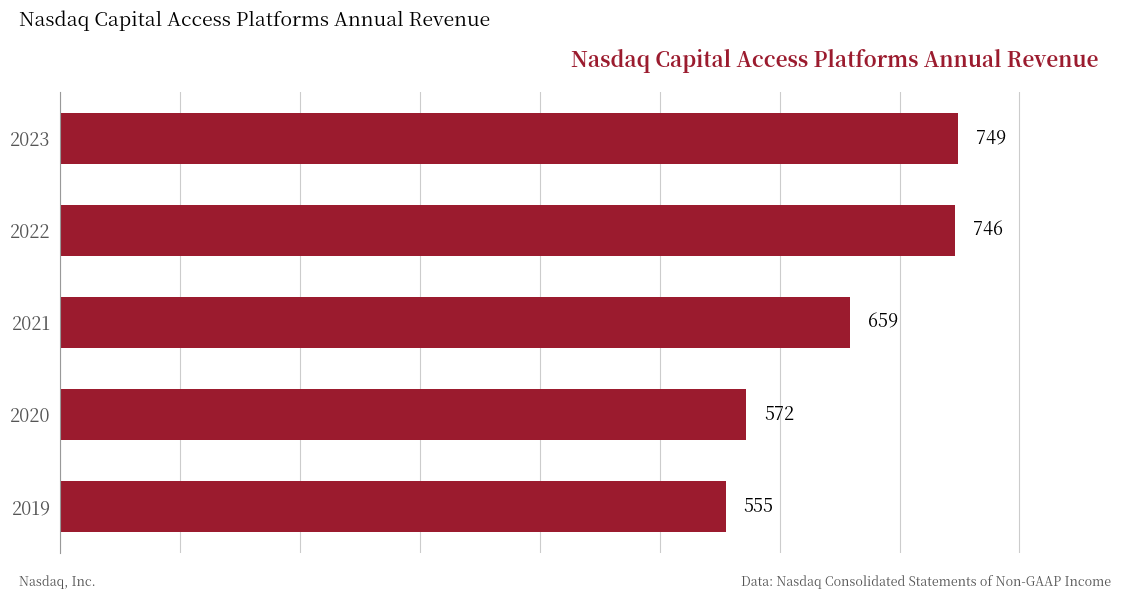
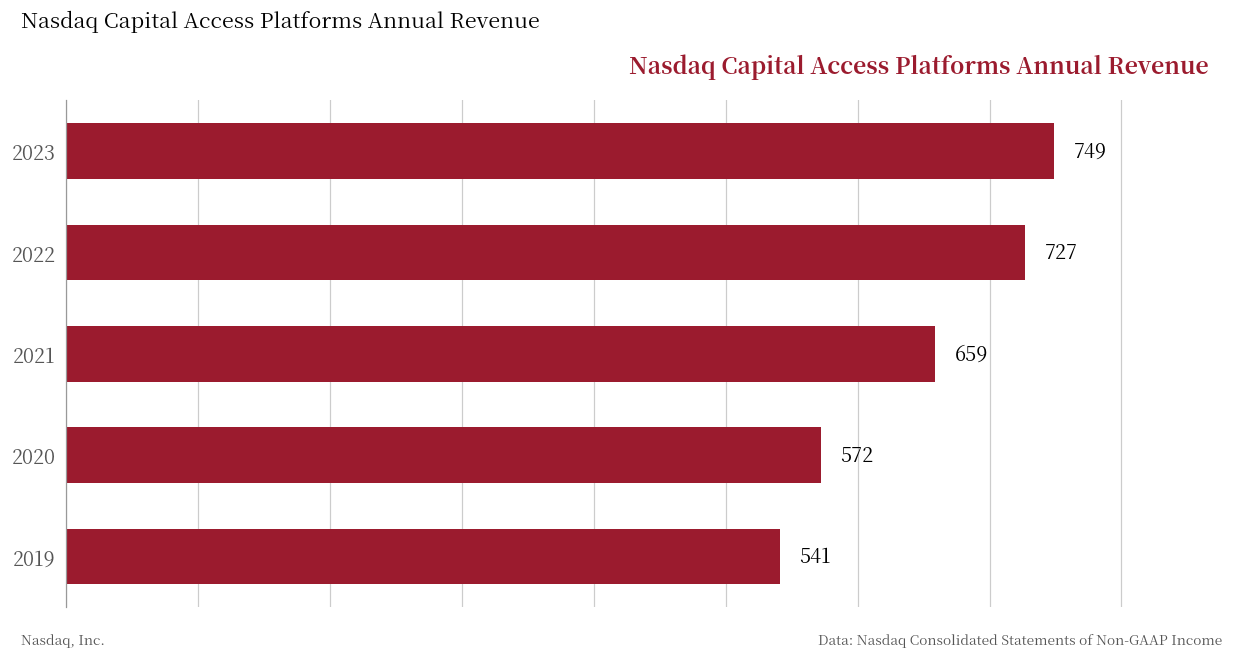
  {
    "2023": 749,
-   "2022": 746,
+   "2022": 727,
    "2021": 659,
    "2020": 572,
-   "2019": 555
+   "2019": 541
  }
